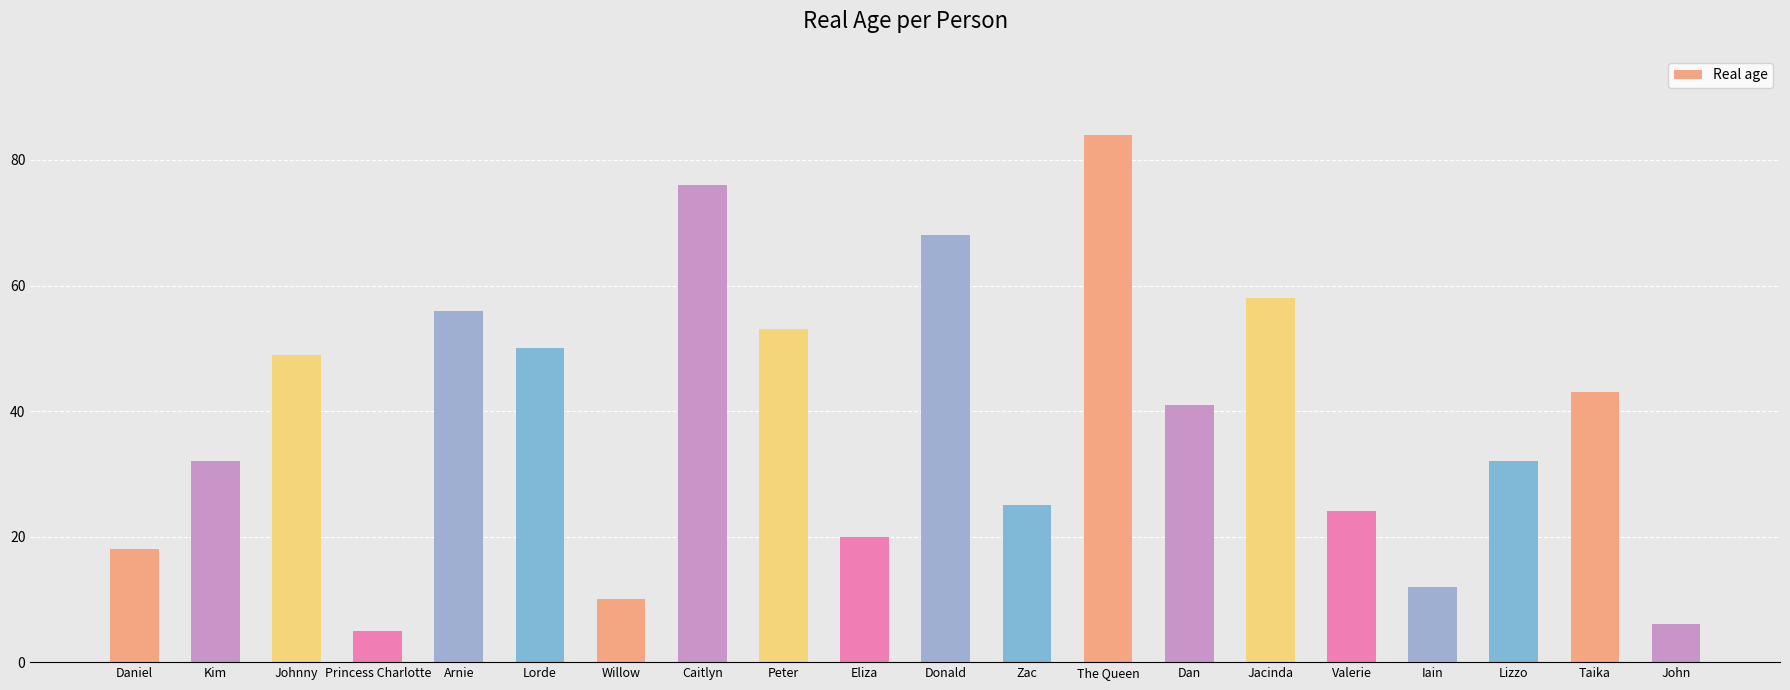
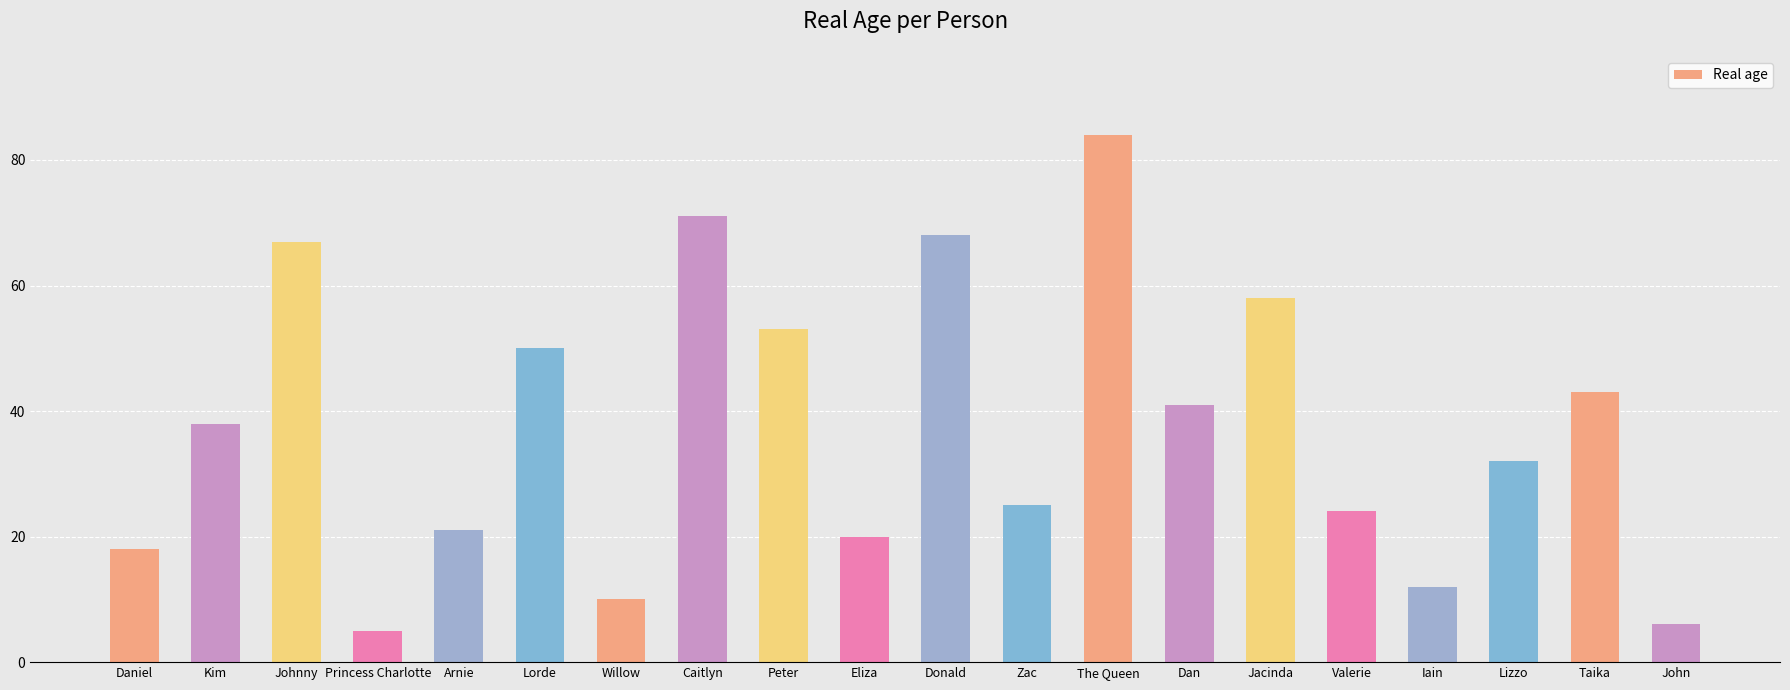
  {
    "Daniel": 18,
-   "Kim": 32,
-   "Johnny": 49,
+   "Kim": 38,
+   "Johnny": 67,
    "Princess Charlotte": 5,
-   "Arnie": 56,
+   "Arnie": 21,
    "Lorde": 50,
    "Willow": 10,
-   "Caitlyn": 76,
+   "Caitlyn": 71,
    "Peter": 53,
    "Eliza": 20,
    "Donald": 68,
    "Zac": 25,
    "The Queen": 84,
    "Dan": 41,
    "Jacinda": 58,
    "Valerie": 24,
    "Iain": 12,
    "Lizzo": 32,
    "Taika": 43,
    "John": 6
  }
